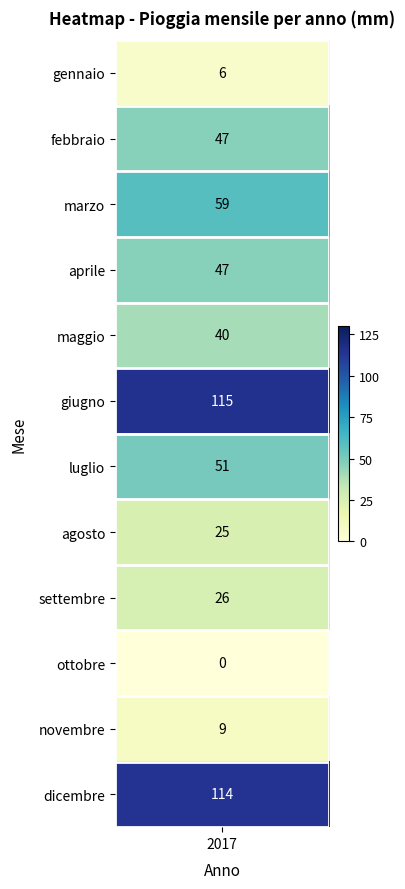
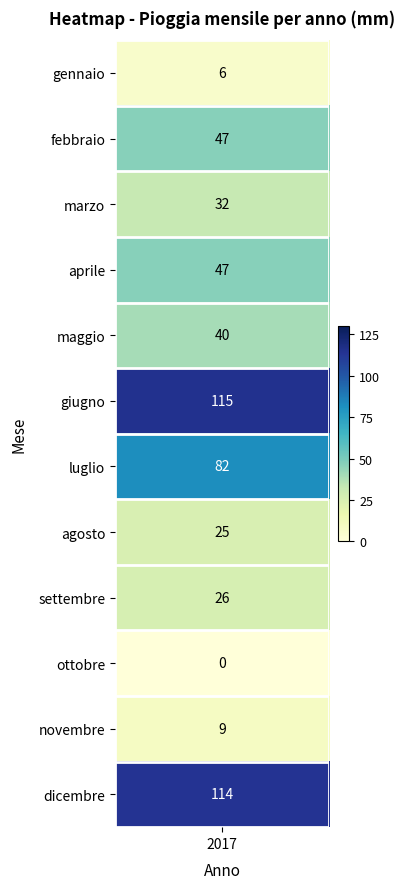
  {
    "gennaio": {
      "2017": 6
    },
    "febbraio": {
      "2017": 47
    },
    "marzo": {
-     "2017": 59
+     "2017": 32
    },
    "aprile": {
      "2017": 47
    },
    "maggio": {
      "2017": 40
    },
    "giugno": {
      "2017": 115
    },
    "luglio": {
-     "2017": 51
+     "2017": 82
    },
    "agosto": {
      "2017": 25
    },
    "settembre": {
      "2017": 26
    },
    "ottobre": {
      "2017": 0
    },
    "novembre": {
      "2017": 9
    },
    "dicembre": {
      "2017": 114
    }
  }
